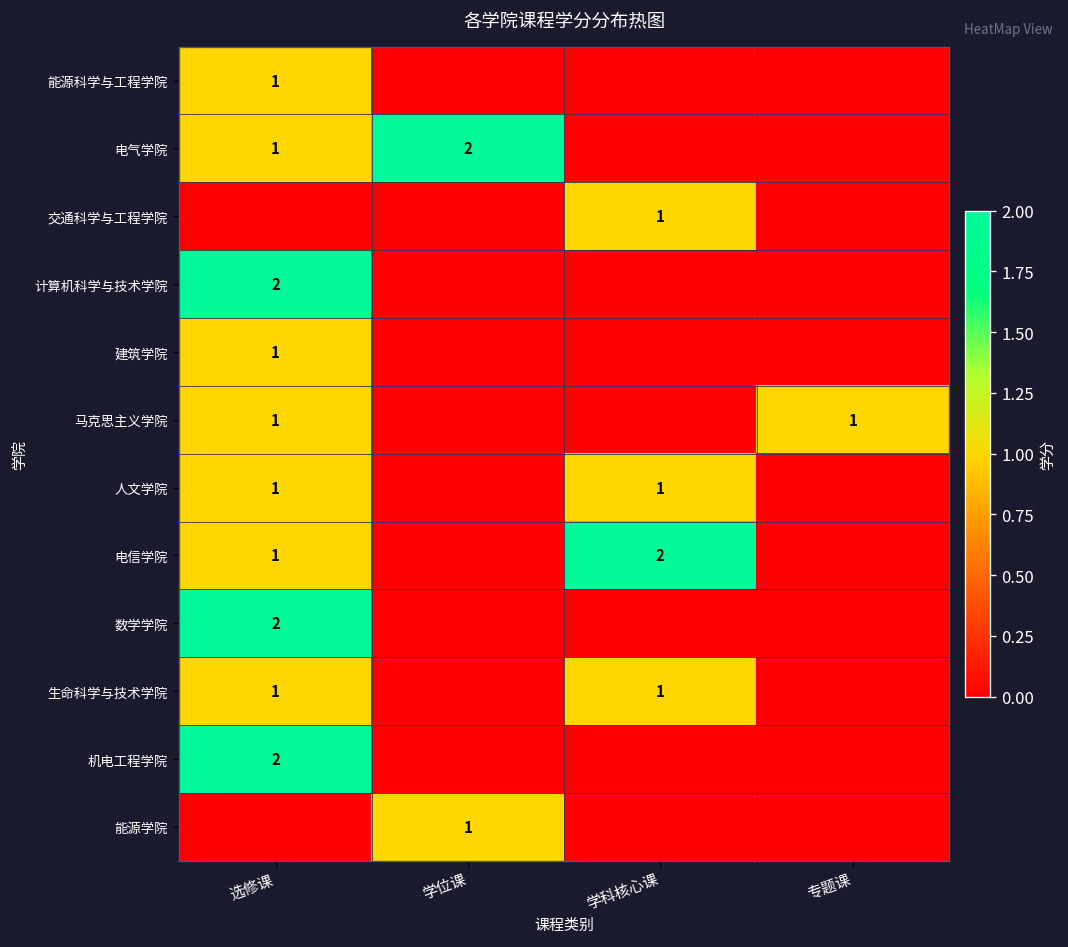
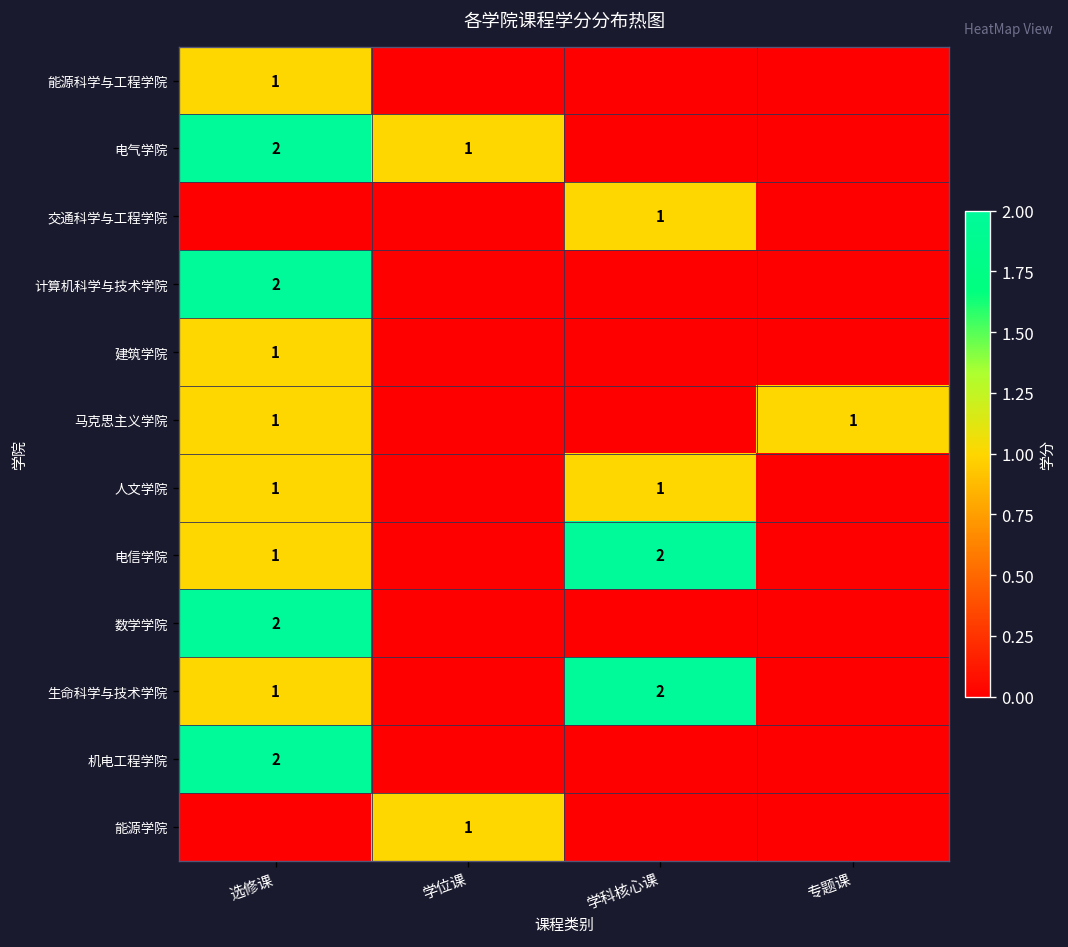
  {
    "能源科学与工程学院": {
      "选修课": 1
    },
    "电气学院": {
-     "选修课": 1,
-     "学位课": 2
+     "选修课": 2,
+     "学位课": 1
    },
    "交通科学与工程学院": {
      "学科核心课": 1
    },
    "计算机科学与技术学院": {
      "选修课": 2
    },
    "建筑学院": {
      "选修课": 1
    },
    "马克思主义学院": {
      "选修课": 1,
      "专题课": 1
    },
    "人文学院": {
      "选修课": 1,
      "学科核心课": 1
    },
    "电信学院": {
      "选修课": 1,
      "学科核心课": 2
    },
    "数学学院": {
      "选修课": 2
    },
    "生命科学与技术学院": {
      "选修课": 1,
-     "学科核心课": 1
+     "学科核心课": 2
    },
    "机电工程学院": {
      "选修课": 2
    },
    "能源学院": {
      "学位课": 1
    }
  }
